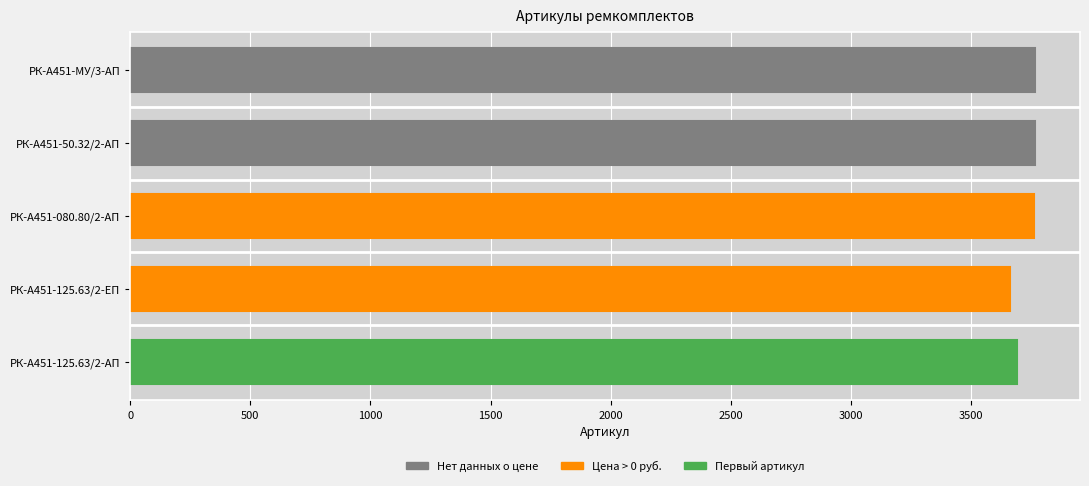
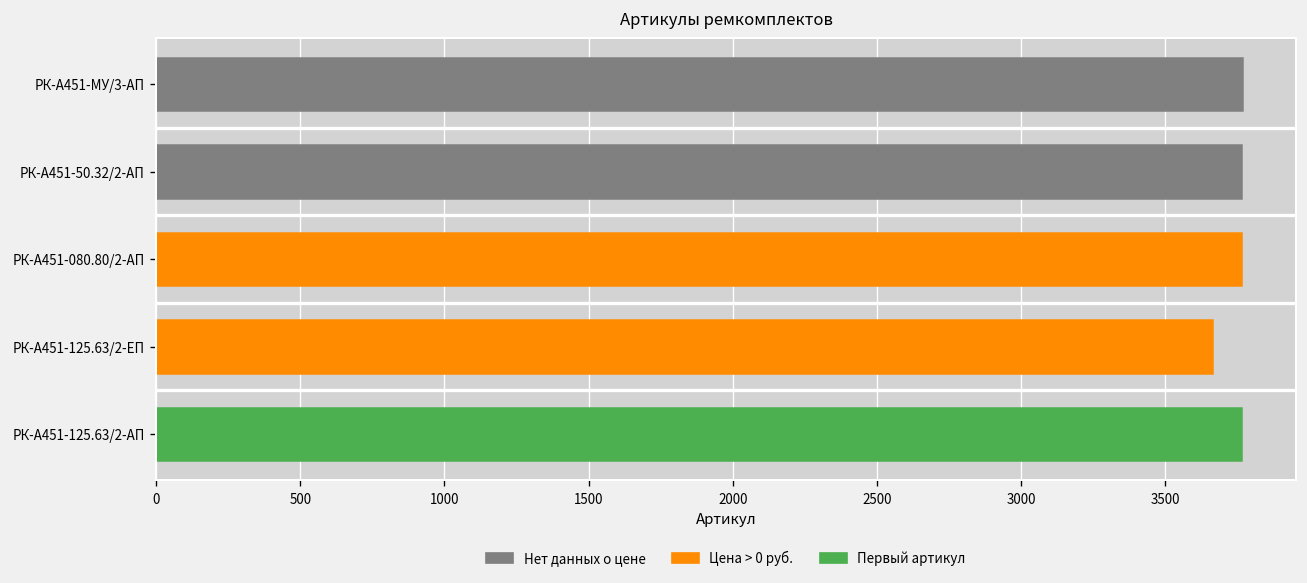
  {
    "РК-А451-МУ/3-АП": 3770,
    "РК-А451-50.32/2-АП": 3770,
    "РК-А451-080.80/2-АП": 3760,
    "РК-А451-125.63/2-ЕП": 3660,
-   "РК-А451-125.63/2-АП": 3690
+   "РК-А451-125.63/2-АП": 3760
  }
